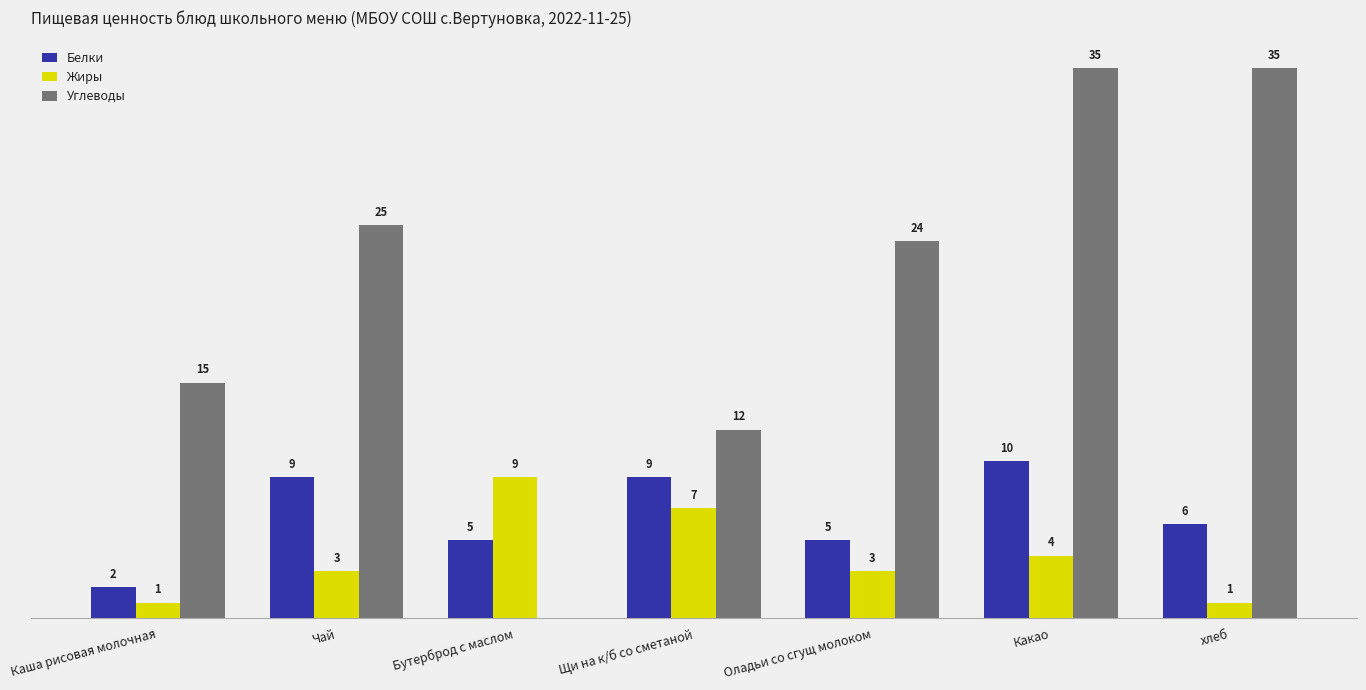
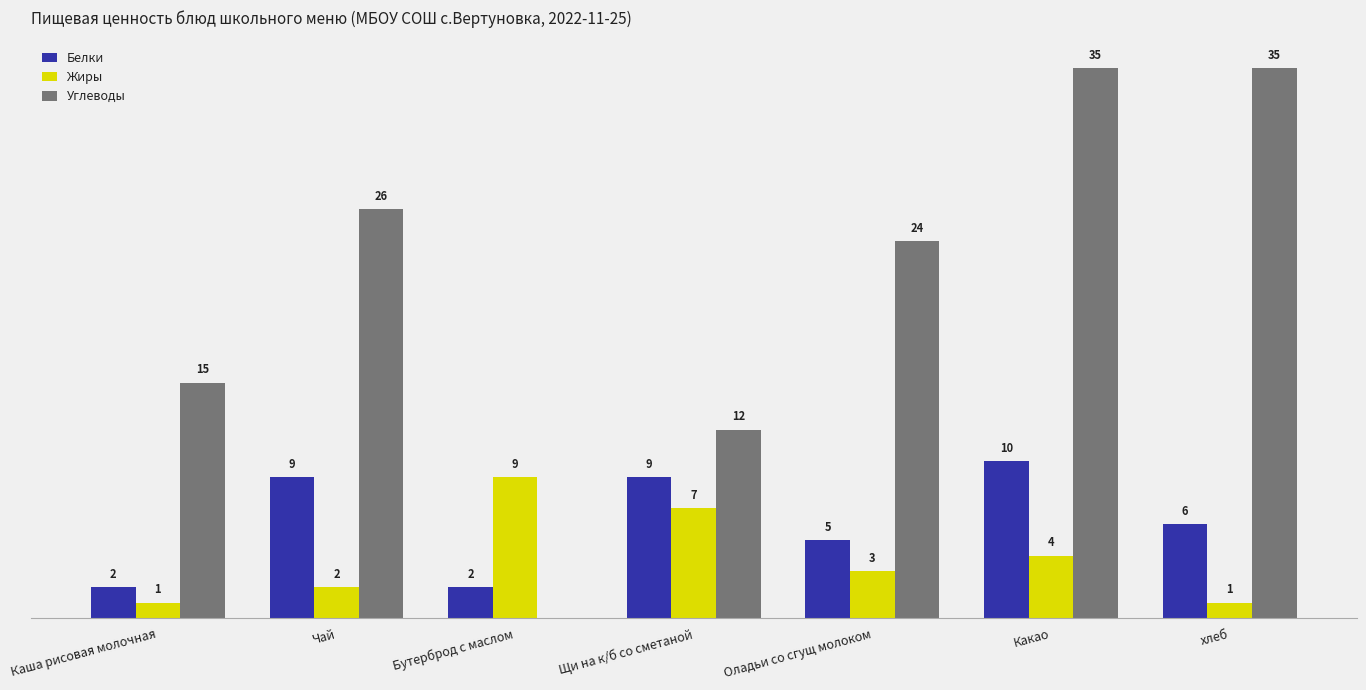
  {
    "Белки": {
      "Каша рисовая молочная": 2,
      "Чай": 9,
-     "Бутерброд с маслом": 5,
+     "Бутерброд с маслом": 2,
      "Щи на к/б со сметаной": 9,
      "Оладьи со сгущ молоком": 5,
      "Какао": 10,
      "хлеб": 6
    },
    "Жиры": {
      "Каша рисовая молочная": 1,
-     "Чай": 3,
+     "Чай": 2,
      "Бутерброд с маслом": 9,
      "Щи на к/б со сметаной": 7,
      "Оладьи со сгущ молоком": 3,
      "Какао": 4,
      "хлеб": 1
    },
    "Углеводы": {
      "Каша рисовая молочная": 15,
-     "Чай": 25,
+     "Чай": 26,
      "Щи на к/б со сметаной": 12,
      "Оладьи со сгущ молоком": 24,
      "Какао": 35,
      "хлеб": 35
    }
  }
